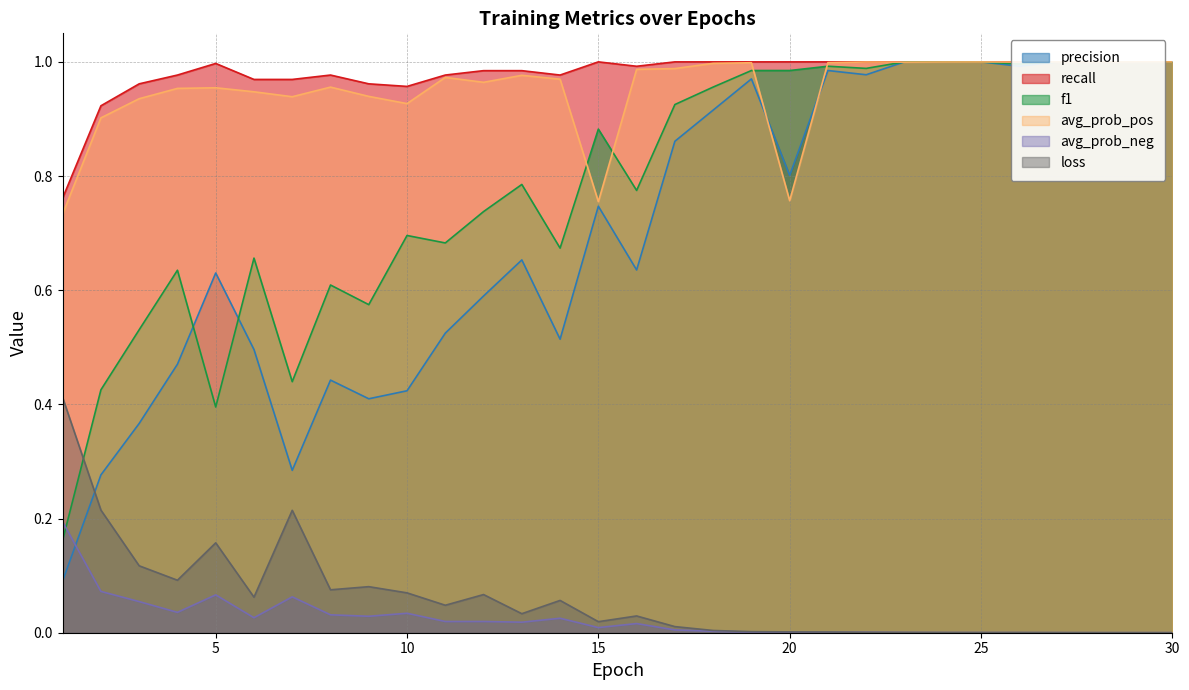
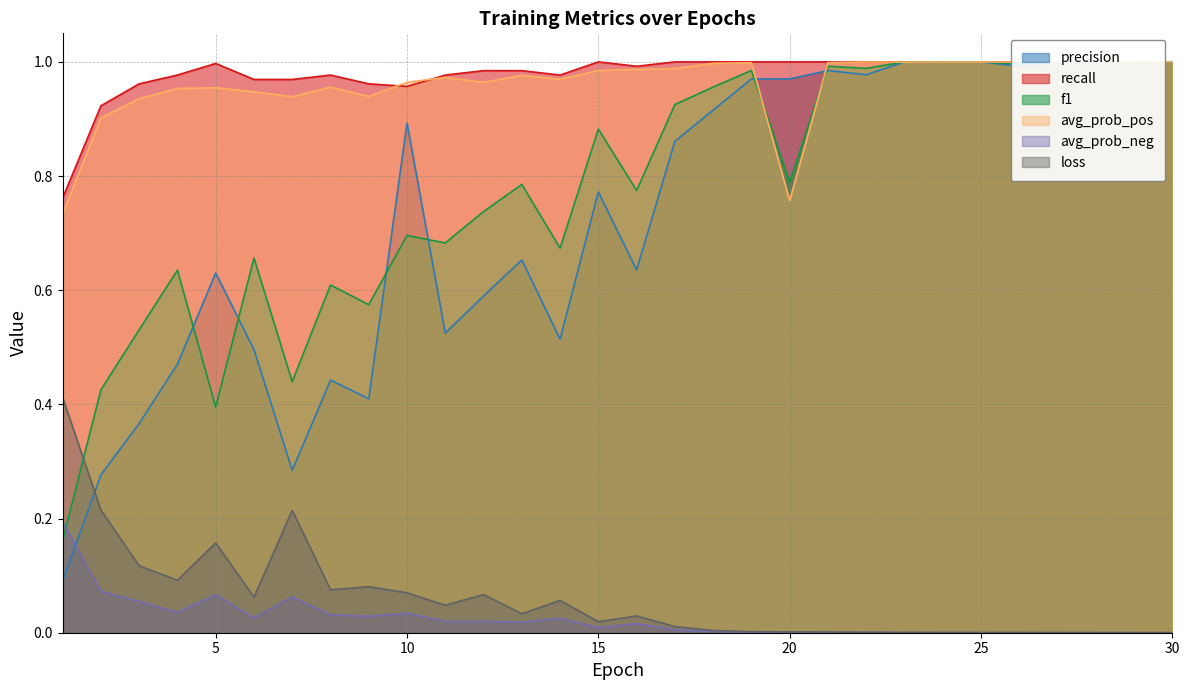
  {
    "precision": {
      "5": 0.63,
-     "10": 0.42,
-     "15": 0.75,
-     "20": 0.80
+     "10": 0.89,
+     "15": 0.77,
+     "20": 0.97
    },
    "recall": {
      "5": 1.00,
      "10": 0.96,
      "15": 1.00,
      "20": 1.00
    },
    "f1": {
      "5": 0.40,
      "10": 0.70,
      "15": 0.88,
-     "20": 0.98
+     "20": 0.79
    },
    "avg_prob_pos": {
      "5": 0.95,
-     "10": 0.93,
-     "15": 0.76,
+     "10": 0.96,
+     "15": 0.98,
      "20": 0.76
    }
  }
